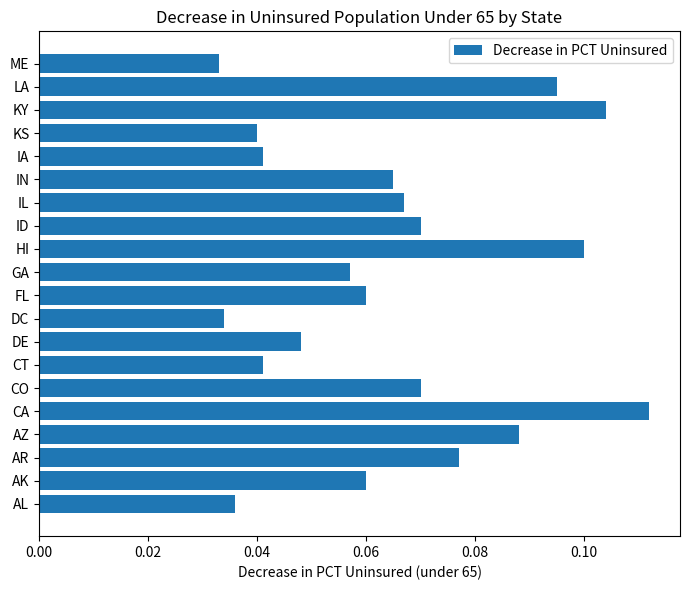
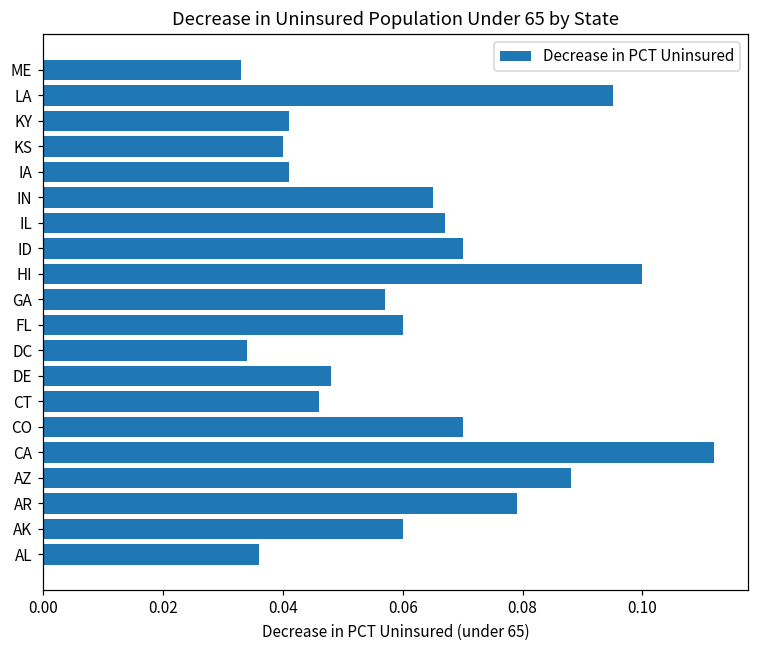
  {
    "ME": 0.033,
    "LA": 0.095,
-   "KY": 0.104,
+   "KY": 0.041,
    "KS": 0.040,
    "IA": 0.041,
    "IN": 0.065,
    "IL": 0.067,
    "ID": 0.070,
    "HI": 0.100,
    "GA": 0.057,
    "FL": 0.060,
    "DC": 0.034,
    "DE": 0.048,
-   "CT": 0.041,
+   "CT": 0.046,
    "CO": 0.070,
    "CA": 0.112,
    "AZ": 0.088,
-   "AR": 0.077,
+   "AR": 0.079,
    "AK": 0.060,
    "AL": 0.036
  }
